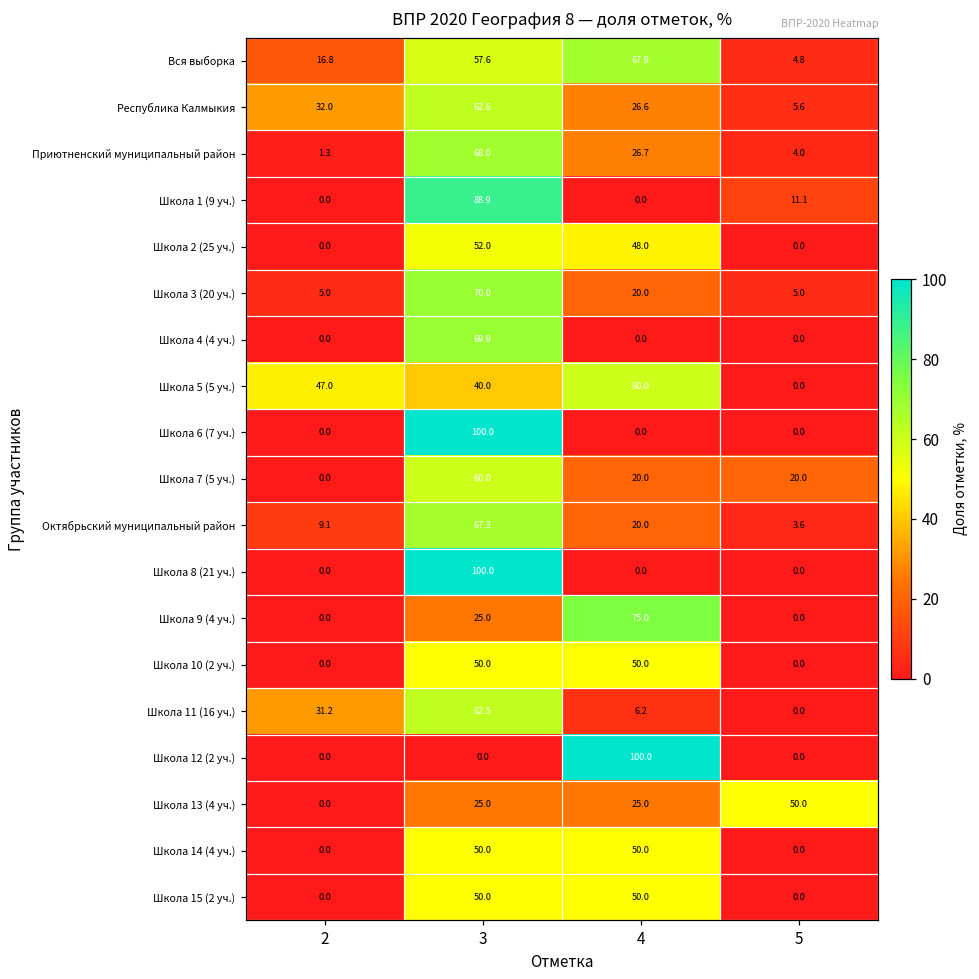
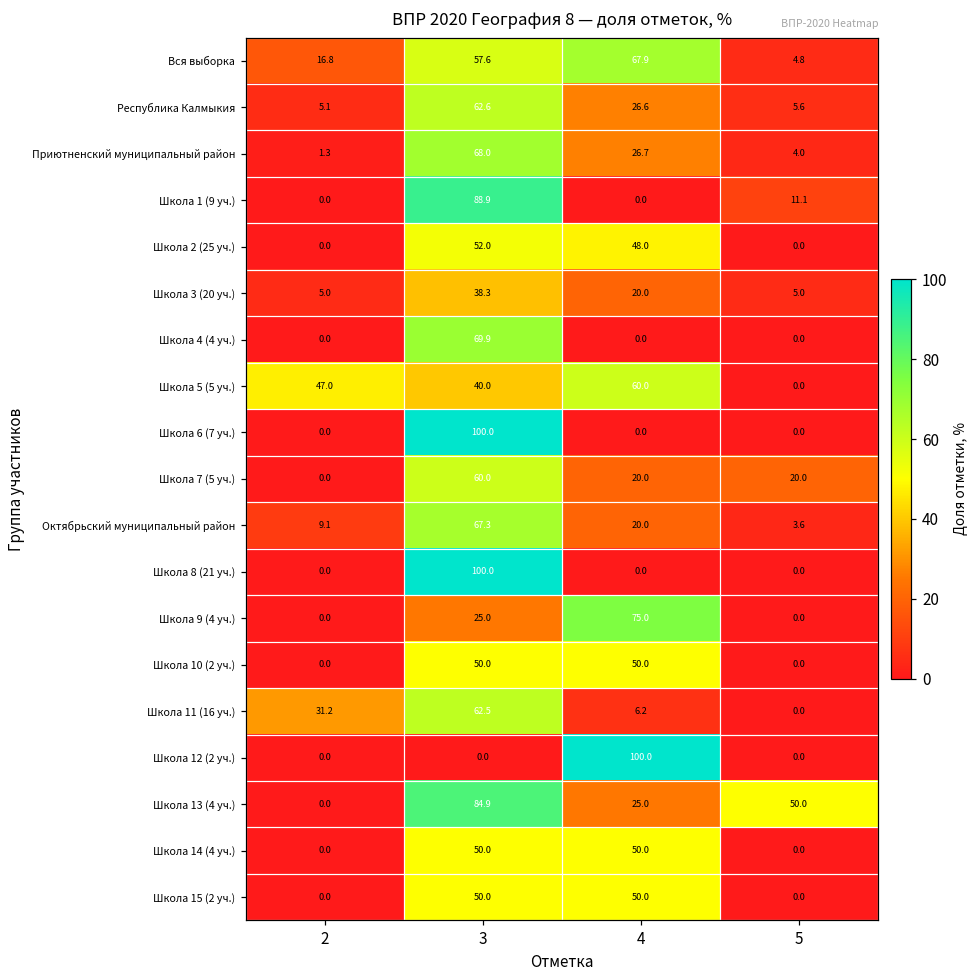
  {
    "Вся выборка": {
      "2": 16.8,
      "3": 57.6,
      "4": 67.9,
      "5": 4.8
    },
    "Республика Калмыкия": {
-     "2": 32.0,
+     "2": 5.1,
      "3": 62.6,
      "4": 26.6,
      "5": 5.6
    },
    "Приютненский муниципальный район": {
      "2": 1.3,
      "3": 68.0,
      "4": 26.7,
      "5": 4.0
    },
    "Школа 1 (9 уч.)": {
      "2": 0.0,
      "3": 88.9,
      "4": 0.0,
      "5": 11.1
    },
    "Школа 2 (25 уч.)": {
      "2": 0.0,
      "3": 52.0,
      "4": 48.0,
      "5": 0.0
    },
    "Школа 3 (20 уч.)": {
      "2": 5.0,
-     "3": 70.0,
+     "3": 38.3,
      "4": 20.0,
      "5": 5.0
    },
    "Школа 4 (4 уч.)": {
      "2": 0.0,
      "3": 69.9,
      "4": 0.0,
      "5": 0.0
    },
    "Школа 5 (5 уч.)": {
      "2": 47.0,
      "3": 40.0,
      "4": 60.0,
      "5": 0.0
    },
    "Школа 6 (7 уч.)": {
      "2": 0.0,
      "3": 100.0,
      "4": 0.0,
      "5": 0.0
    },
    "Школа 7 (5 уч.)": {
      "2": 0.0,
      "3": 60.0,
      "4": 20.0,
      "5": 20.0
    },
    "Октябрьский муниципальный район": {
      "2": 9.1,
      "3": 67.3,
      "4": 20.0,
      "5": 3.6
    },
    "Школа 8 (21 уч.)": {
      "2": 0.0,
      "3": 100.0,
      "4": 0.0,
      "5": 0.0
    },
    "Школа 9 (4 уч.)": {
      "2": 0.0,
      "3": 25.0,
      "4": 75.0,
      "5": 0.0
    },
    "Школа 10 (2 уч.)": {
      "2": 0.0,
      "3": 50.0,
      "4": 50.0,
      "5": 0.0
    },
    "Школа 11 (16 уч.)": {
      "2": 31.2,
      "3": 62.5,
      "4": 6.2,
      "5": 0.0
    },
    "Школа 12 (2 уч.)": {
      "2": 0.0,
      "3": 0.0,
      "4": 100.0,
      "5": 0.0
    },
    "Школа 13 (4 уч.)": {
      "2": 0.0,
-     "3": 25.0,
+     "3": 84.9,
      "4": 25.0,
      "5": 50.0
    },
    "Школа 14 (4 уч.)": {
      "2": 0.0,
      "3": 50.0,
      "4": 50.0,
      "5": 0.0
    },
    "Школа 15 (2 уч.)": {
      "2": 0.0,
      "3": 50.0,
      "4": 50.0,
      "5": 0.0
    }
  }
